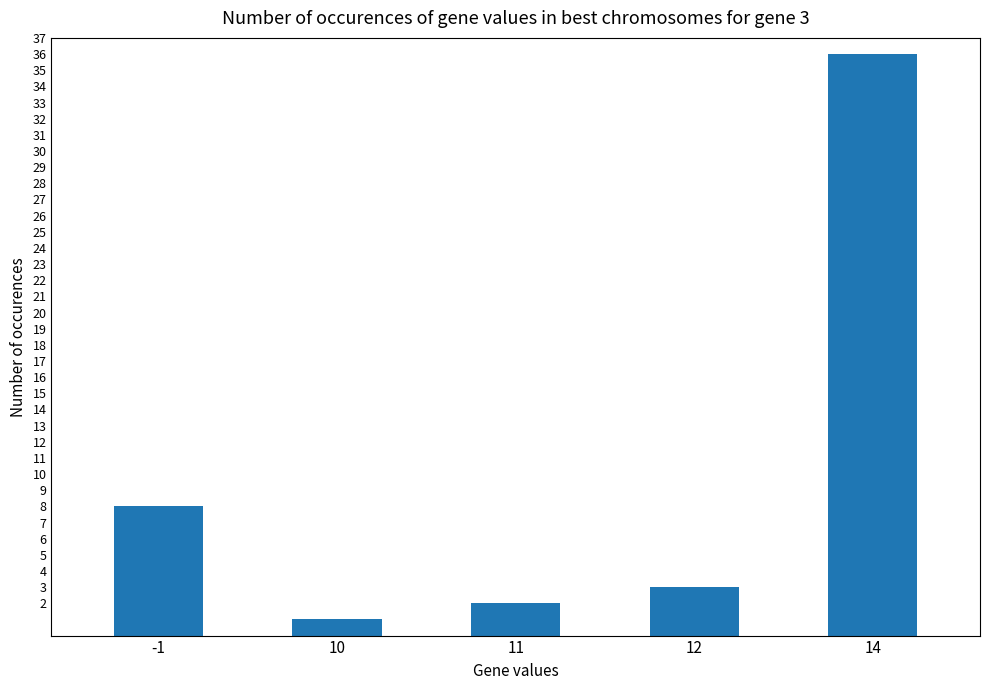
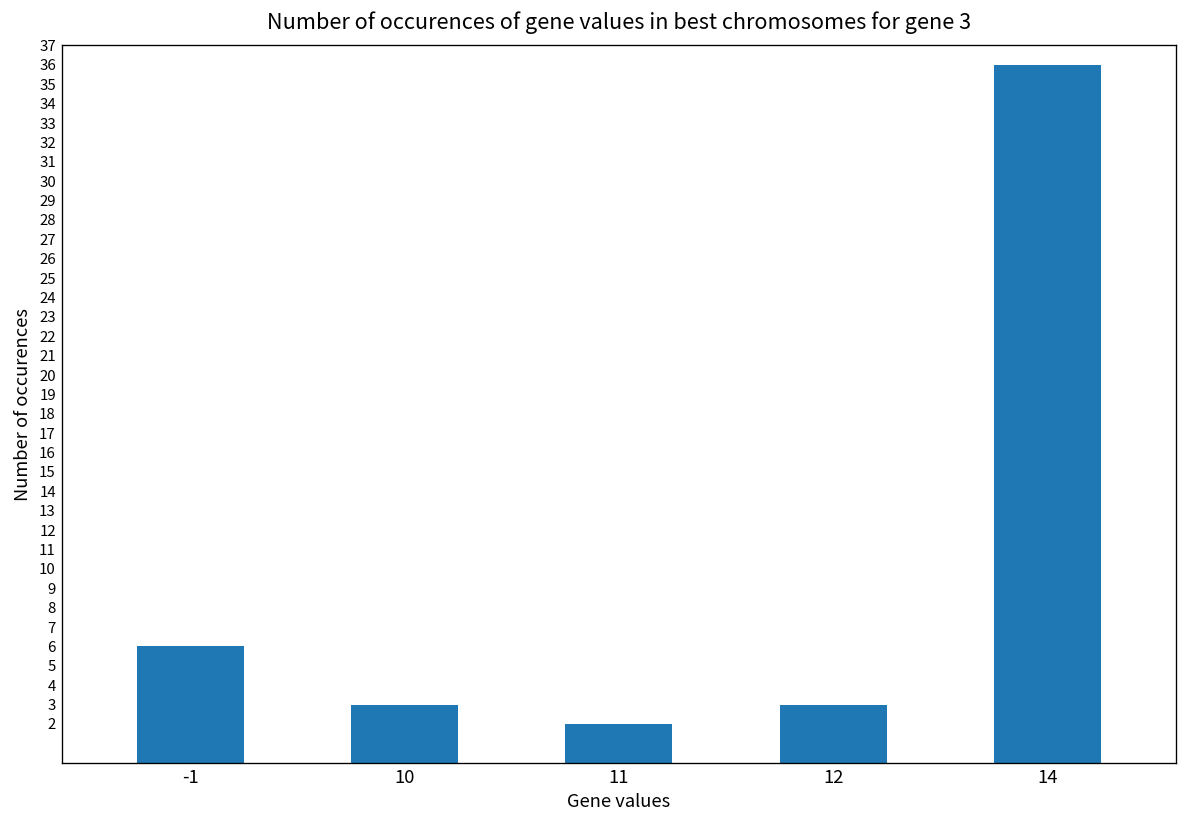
  {
-   "-1": 8,
-   "10": 1,
+   "-1": 6,
+   "10": 3,
    "11": 2,
    "12": 3,
    "14": 36
  }
